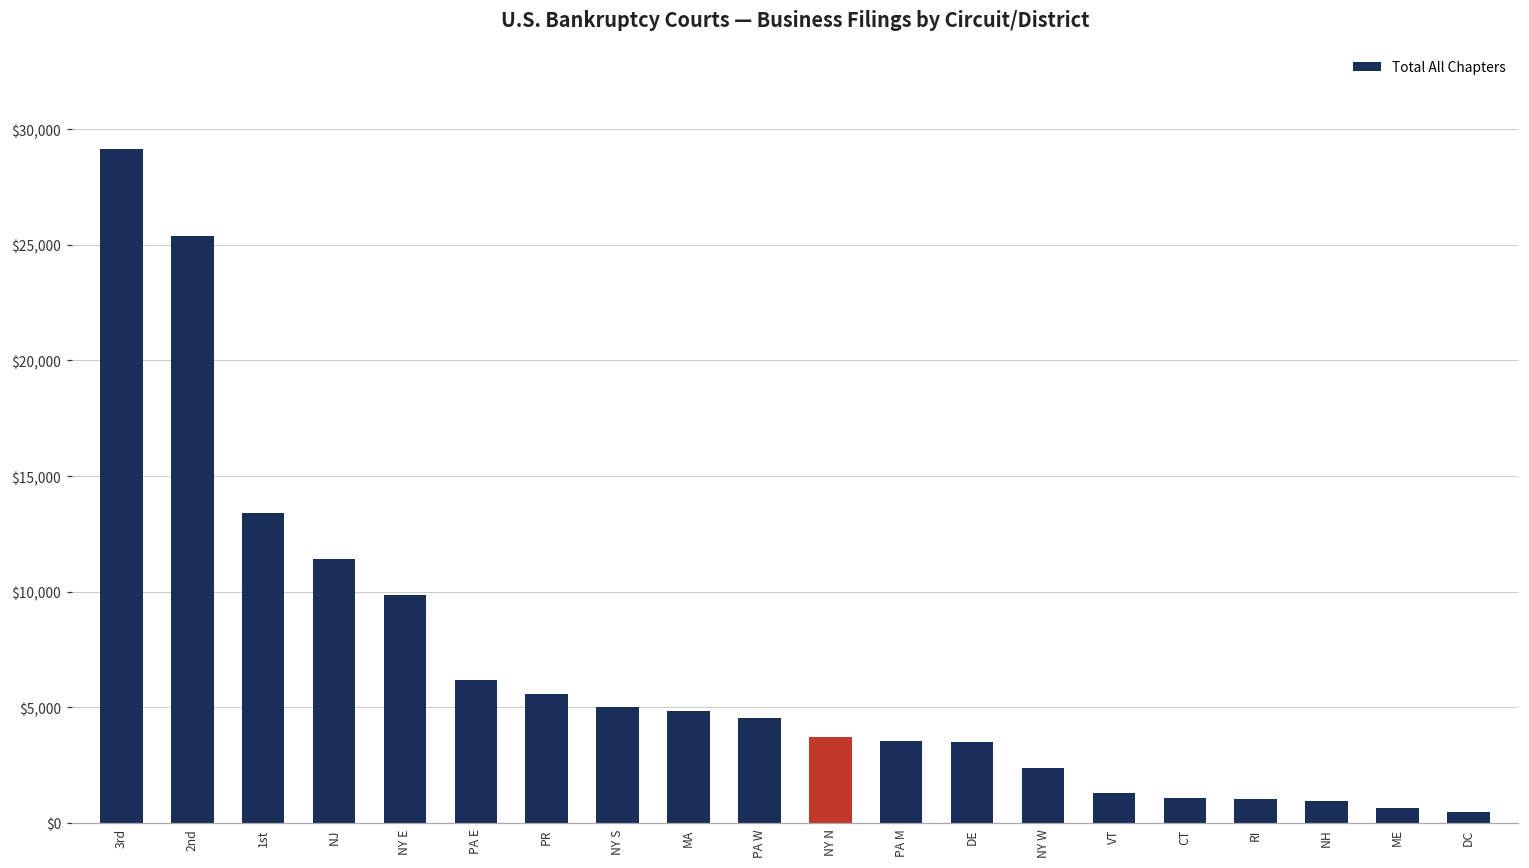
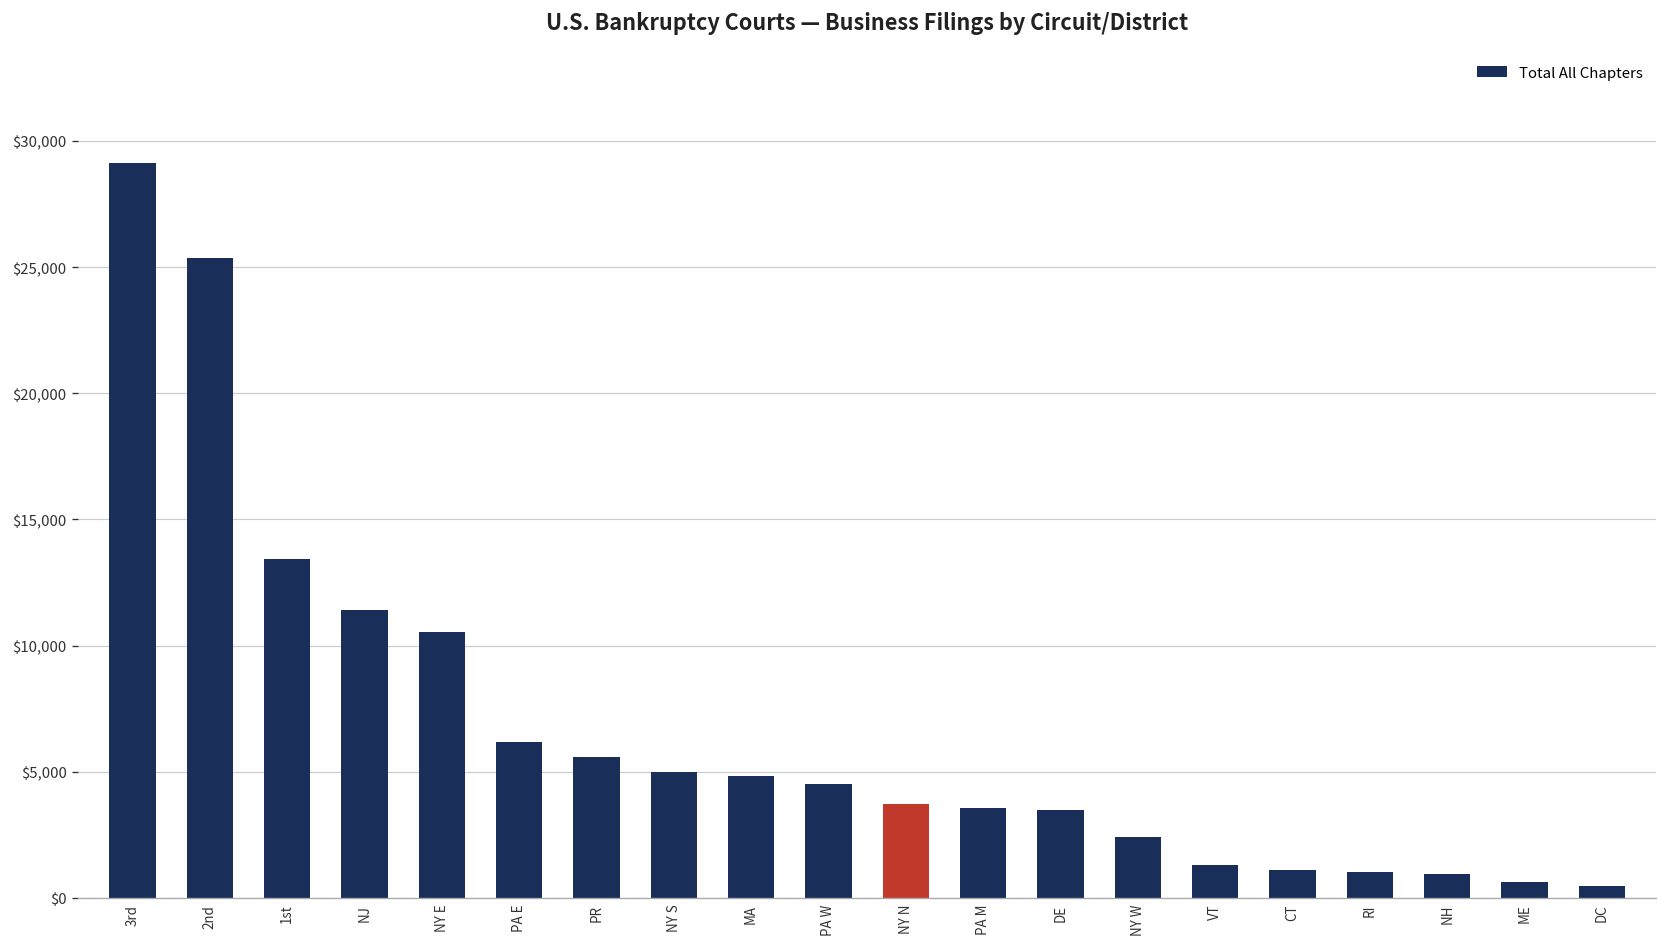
  {
    "3rd": "$29,100",
    "2nd": "$25,400",
    "1st": "$13,400",
    "NJ": "$11,400",
-   "NY E": "$9,900",
+   "NY E": "$10,500",
    "PA E": "$6,200",
    "PR": "$5,600",
    "NY S": "$5,000",
    "MA": "$4,800",
    "PA W": "$4,500",
    "NY N": "$3,700",
    "PA M": "$3,600",
    "DE": "$3,500",
    "NY W": "$2,400",
    "VT": "$1,300",
    "CT": "$1,100",
    "RI": "$1,000",
    "NH": "$1,000",
    "ME": "$600",
    "DC": "$500"
  }
